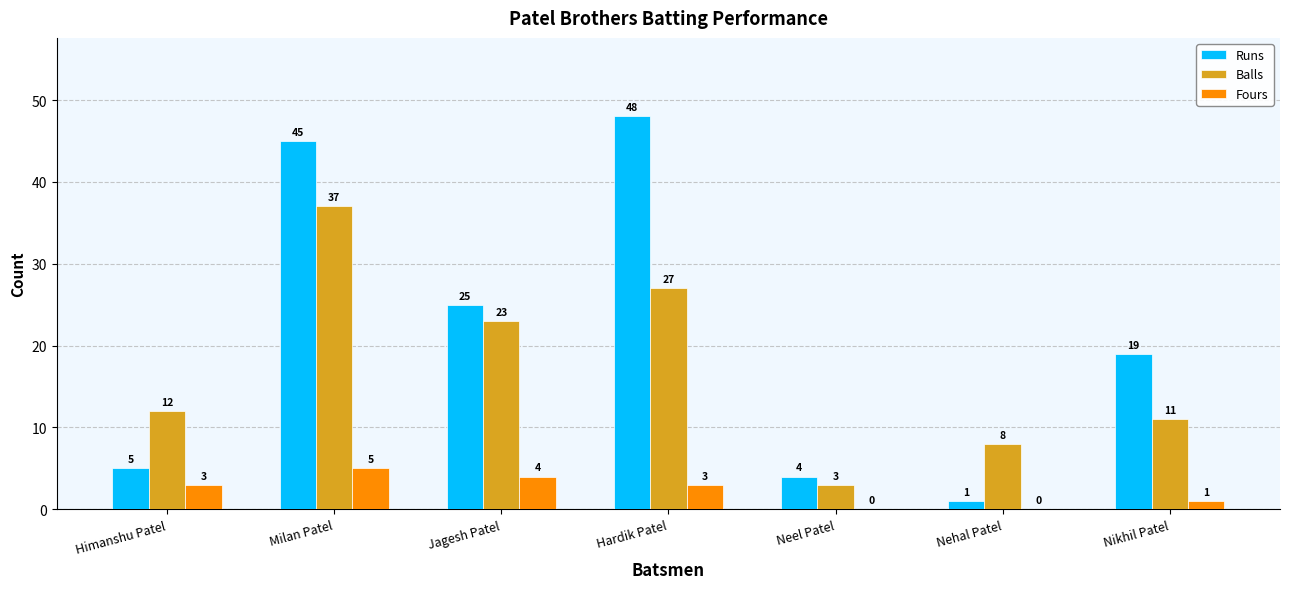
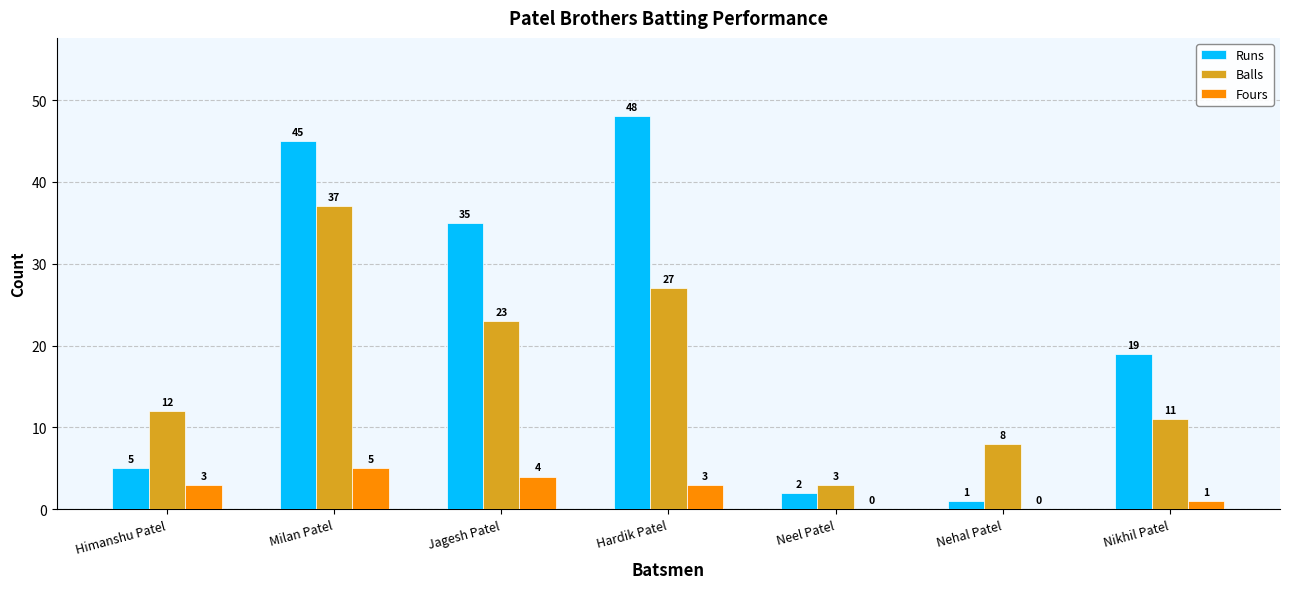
  {
    "Runs": {
      "Himanshu Patel": 5,
      "Milan Patel": 45,
-     "Jagesh Patel": 25,
+     "Jagesh Patel": 35,
      "Hardik Patel": 48,
-     "Neel Patel": 4,
+     "Neel Patel": 2,
      "Nehal Patel": 1,
      "Nikhil Patel": 19
    }
  }
